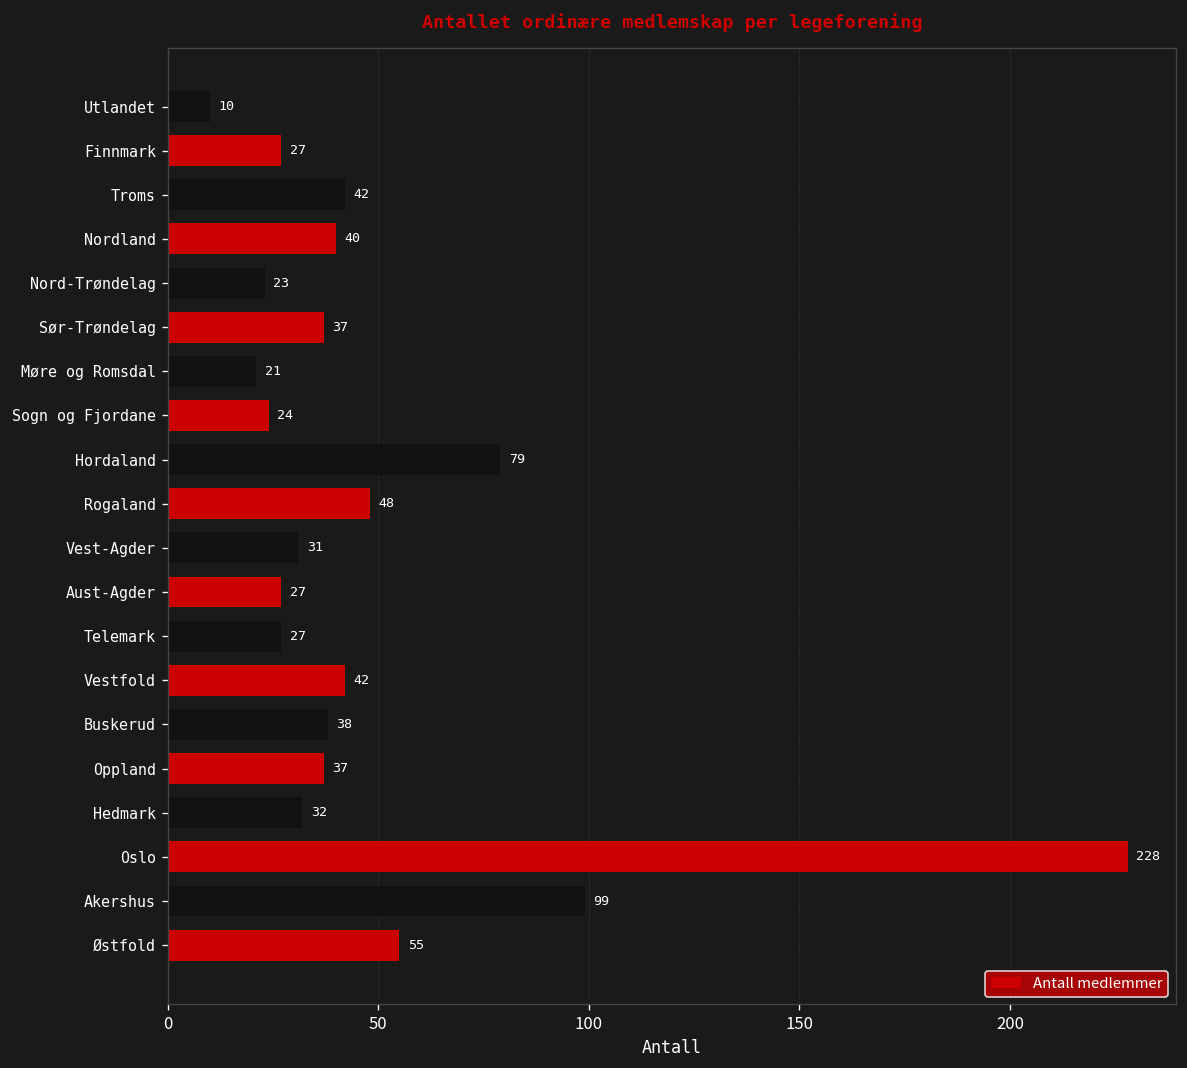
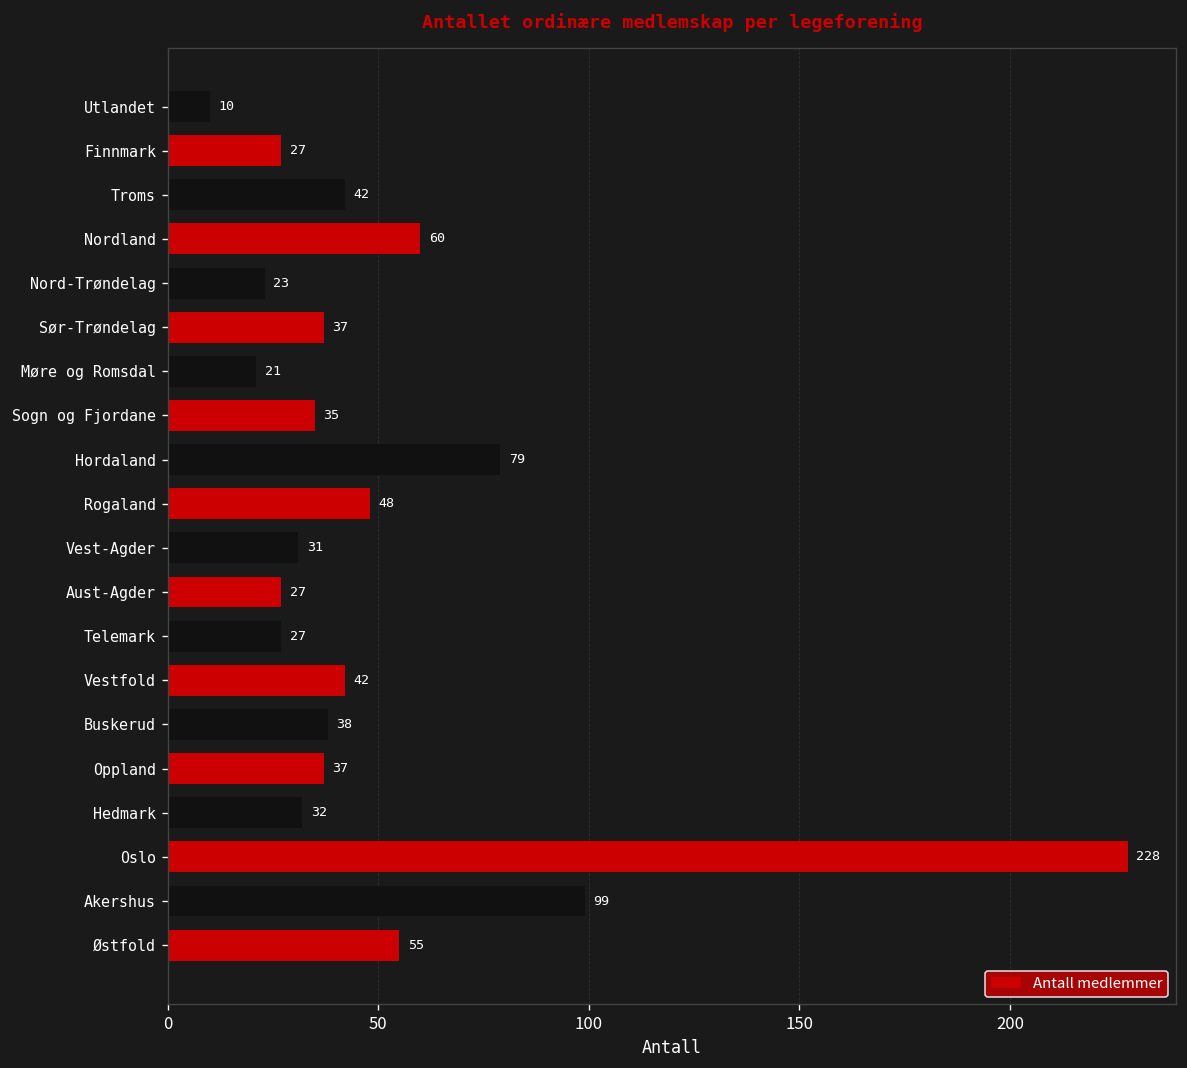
  {
    "Utlandet": 10,
    "Finnmark": 27,
    "Troms": 42,
-   "Nordland": 40,
+   "Nordland": 60,
    "Nord-Trøndelag": 23,
    "Sør-Trøndelag": 37,
    "Møre og Romsdal": 21,
-   "Sogn og Fjordane": 24,
+   "Sogn og Fjordane": 35,
    "Hordaland": 79,
    "Rogaland": 48,
    "Vest-Agder": 31,
    "Aust-Agder": 27,
    "Telemark": 27,
    "Vestfold": 42,
    "Buskerud": 38,
    "Oppland": 37,
    "Hedmark": 32,
    "Oslo": 228,
    "Akershus": 99,
    "Østfold": 55
  }
